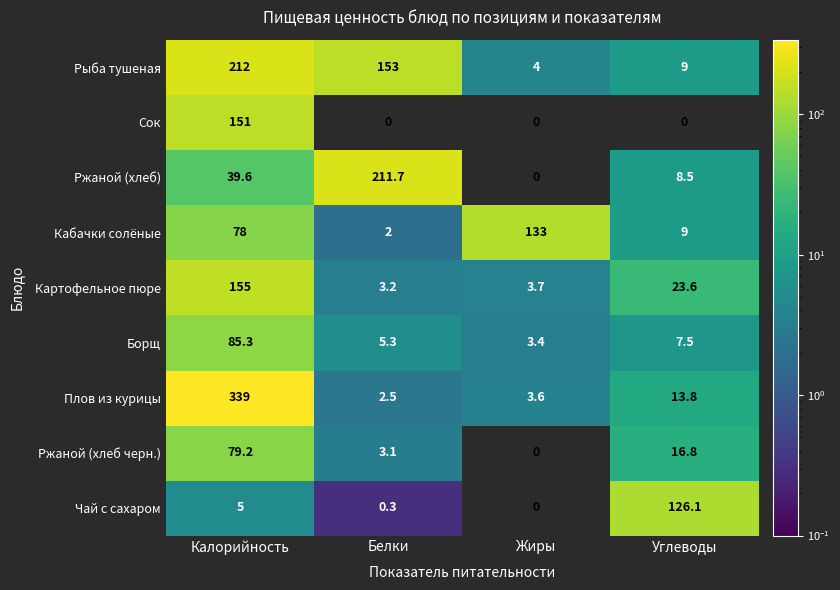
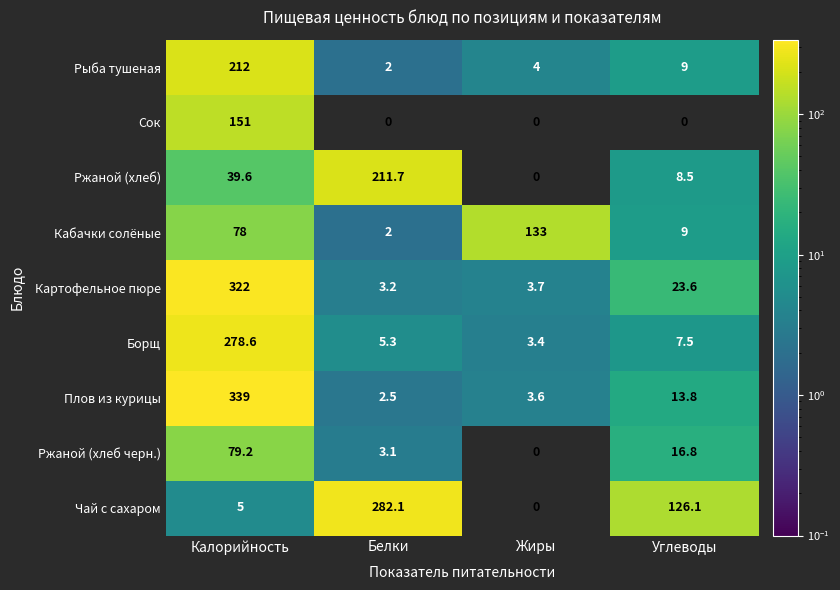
  {
    "Рыба тушеная": {
      "Калорийность": 212,
-     "Белки": 153,
+     "Белки": 2,
      "Жиры": 4,
      "Углеводы": 9
    },
    "Сок": {
      "Калорийность": 151
    },
    "Ржаной (хлеб)": {
      "Калорийность": 39.6,
      "Белки": 211.7,
      "Углеводы": 8.5
    },
    "Кабачки солёные": {
      "Калорийность": 78,
      "Белки": 2,
      "Жиры": 133,
      "Углеводы": 9
    },
    "Картофельное пюре": {
-     "Калорийность": 155,
+     "Калорийность": 322,
      "Белки": 3.2,
      "Жиры": 3.7,
      "Углеводы": 23.6
    },
    "Борщ": {
-     "Калорийность": 85.3,
+     "Калорийность": 278.6,
      "Белки": 5.3,
      "Жиры": 3.4,
      "Углеводы": 7.5
    },
    "Плов из курицы": {
      "Калорийность": 339,
      "Белки": 2.5,
      "Жиры": 3.6,
      "Углеводы": 13.8
    },
    "Ржаной (хлеб черн.)": {
      "Калорийность": 79.2,
      "Белки": 3.1,
      "Углеводы": 16.8
    },
    "Чай с сахаром": {
      "Калорийность": 5,
-     "Белки": 0.3,
+     "Белки": 282.1,
      "Углеводы": 126.1
    }
  }
